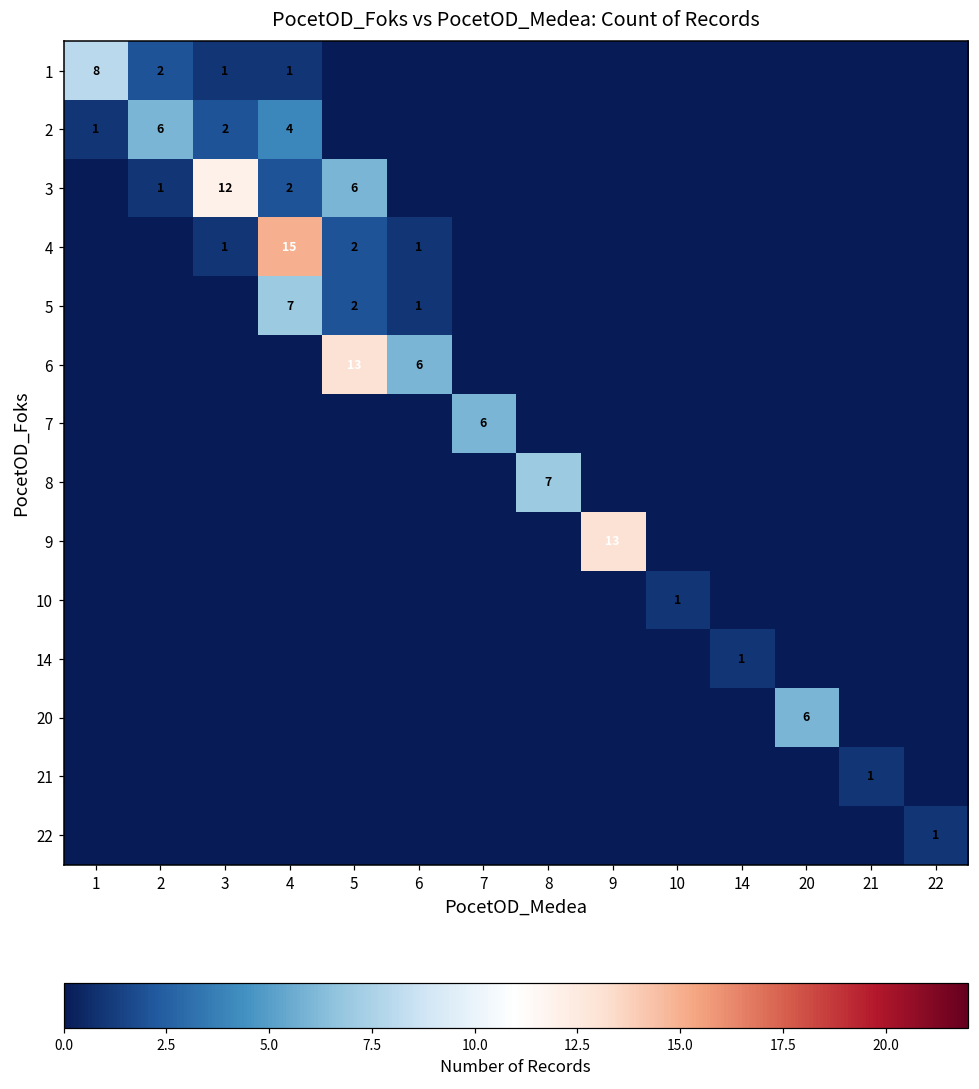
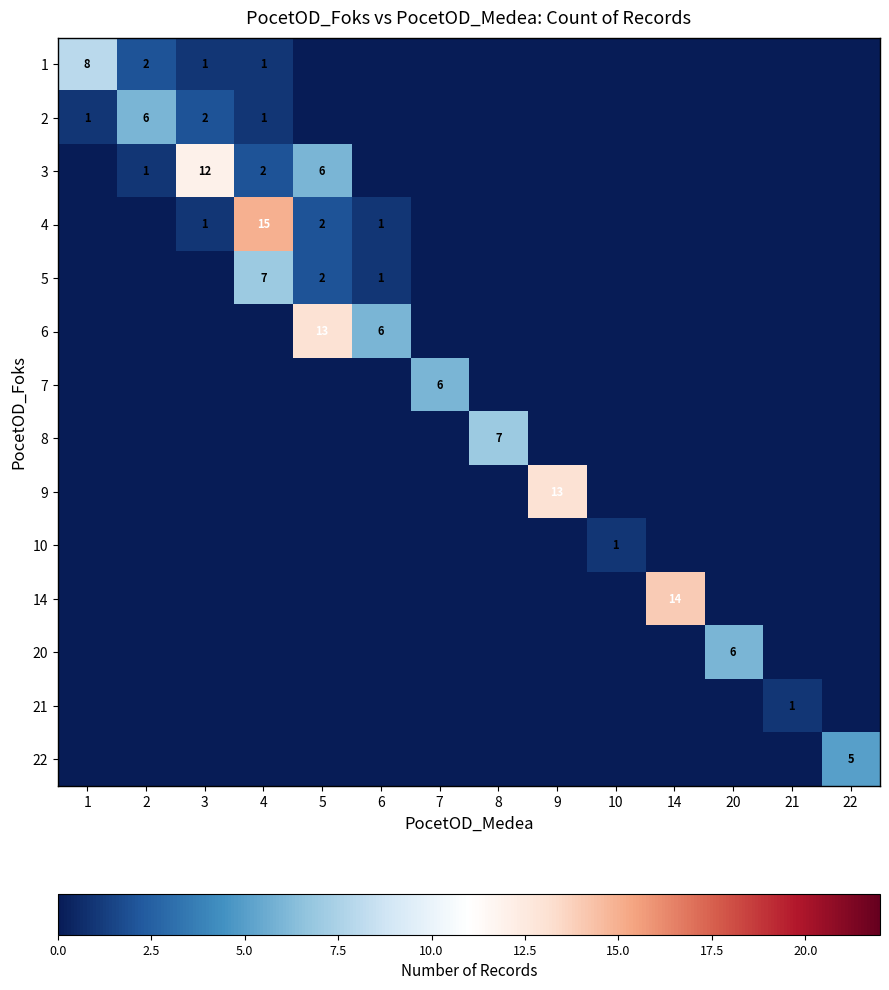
  {
    "1": {
      "1": 8,
      "2": 2,
      "3": 1,
      "4": 1
    },
    "2": {
      "1": 1,
      "2": 6,
      "3": 2,
-     "4": 4
+     "4": 1
    },
    "3": {
      "2": 1,
      "3": 12,
      "4": 2,
      "5": 6
    },
    "4": {
      "3": 1,
      "4": 15,
      "5": 2,
      "6": 1
    },
    "5": {
      "4": 7,
      "5": 2,
      "6": 1
    },
    "6": {
      "6": 6
    },
    "7": {
      "7": 6
    },
    "8": {
      "8": 7
    },
    "10": {
      "10": 1
    },
    "14": {
-     "14": 1
+     "14": 14
    },
    "20": {
      "20": 6
    },
    "21": {
      "21": 1
    },
    "22": {
-     "22": 1
+     "22": 5
    }
  }
